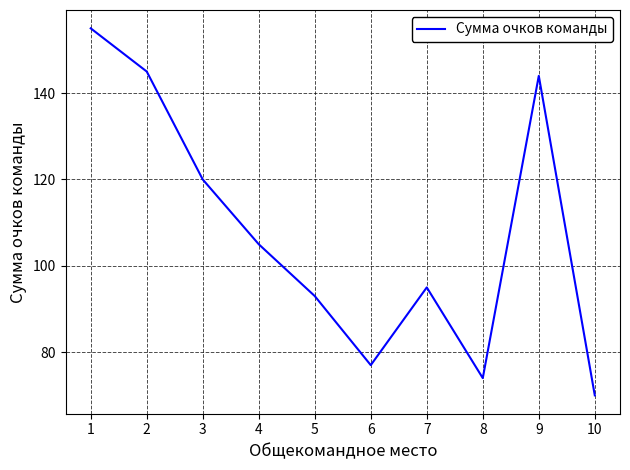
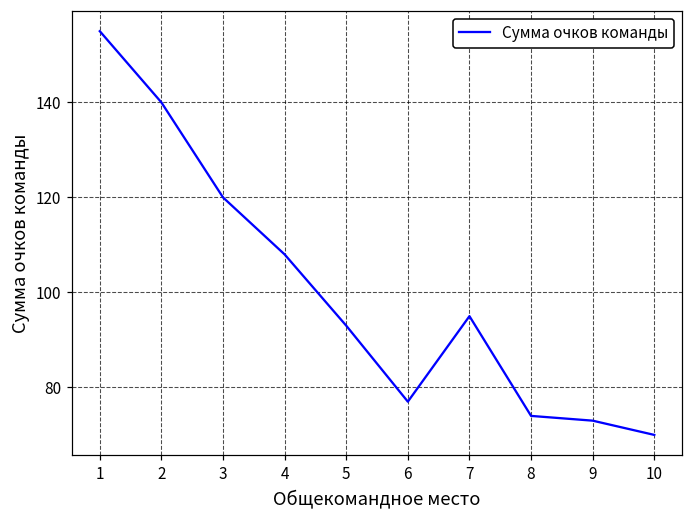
  {
    "1": 155,
-   "2": 145,
+   "2": 140,
    "3": 120,
-   "4": 105,
+   "4": 108,
    "5": 93,
    "6": 77,
    "7": 95,
    "8": 74,
-   "9": 144,
+   "9": 73,
    "10": 70
  }
